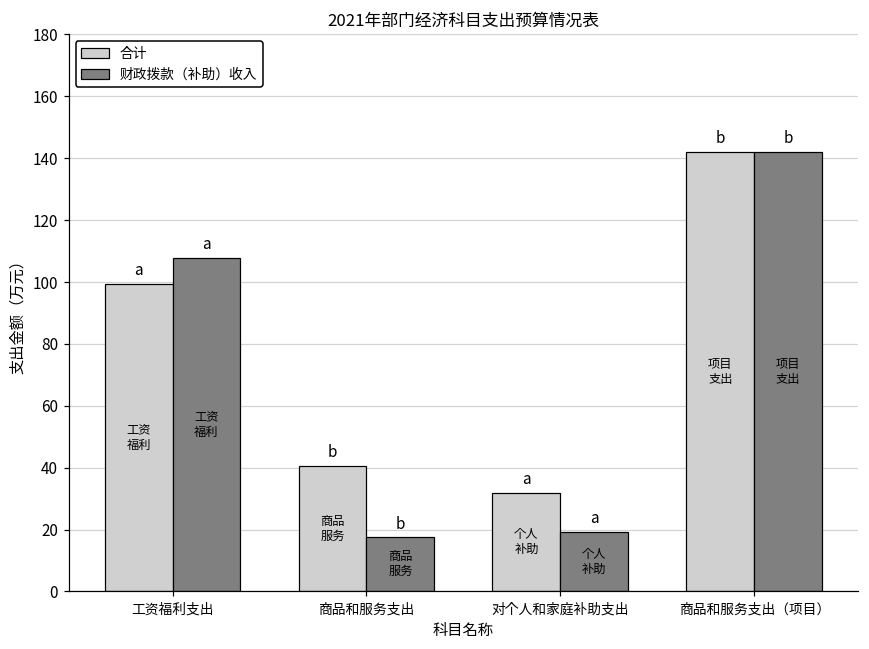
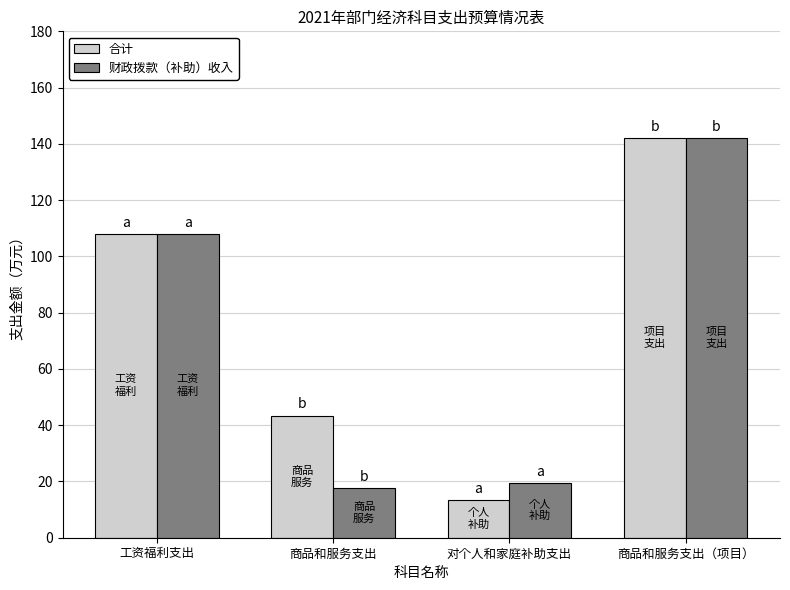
  {
    "合计": {
-     "工资福利支出": 100,
-     "商品和服务支出": 41,
-     "对个人和家庭补助支出": 32,
+     "工资福利支出": 108,
+     "商品和服务支出": 43,
+     "对个人和家庭补助支出": 13,
      "商品和服务支出（项目）": 142
    },
    "财政拨款（补助）收入": {
      "工资福利支出": 108,
      "商品和服务支出": 18,
      "对个人和家庭补助支出": 19,
      "商品和服务支出（项目）": 142
    }
  }
